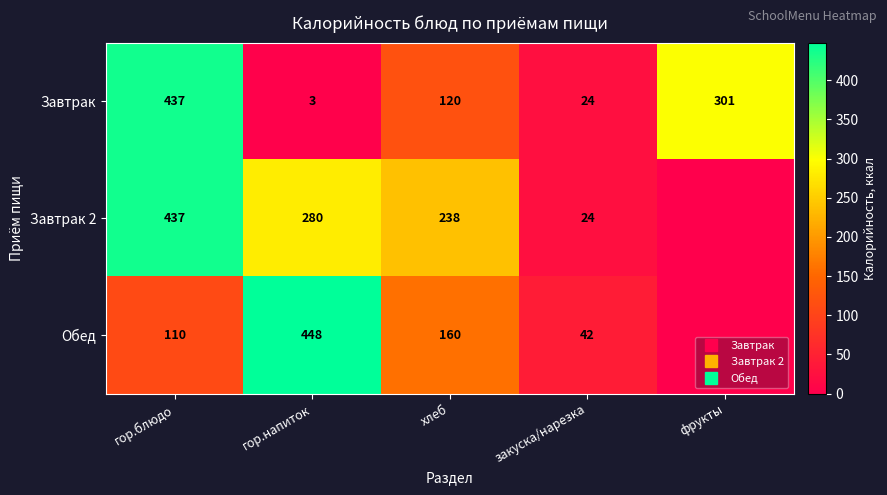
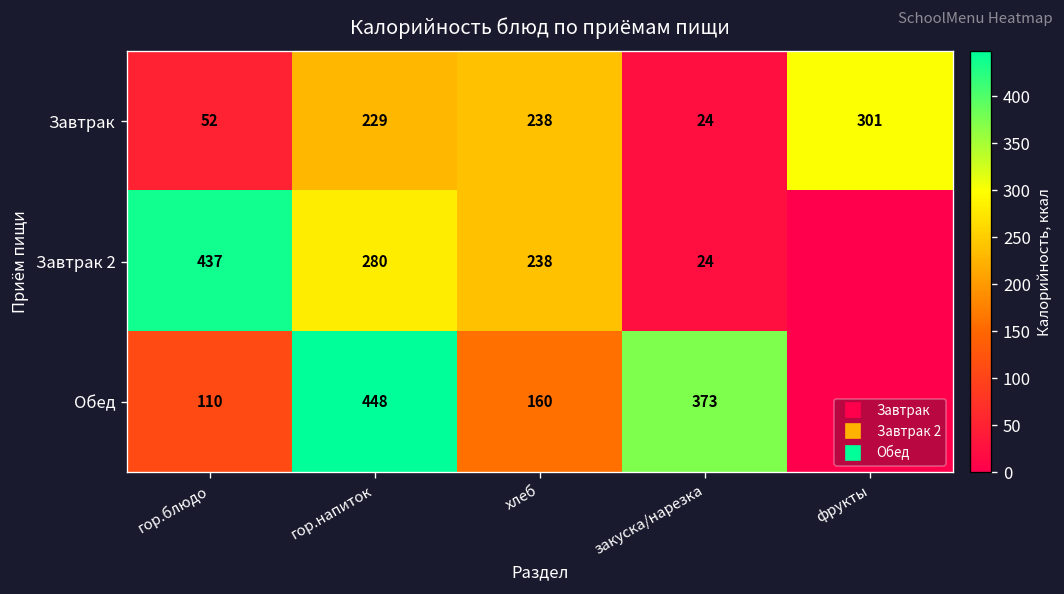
  {
    "Завтрак": {
-     "гор.блюдо": 437,
-     "гор.напиток": 3,
-     "хлеб": 120,
+     "гор.блюдо": 52,
+     "гор.напиток": 229,
+     "хлеб": 238,
      "закуска/нарезка": 24,
      "фрукты": 301
    },
    "Завтрак 2": {
      "гор.блюдо": 437,
      "гор.напиток": 280,
      "хлеб": 238,
      "закуска/нарезка": 24
    },
    "Обед": {
      "гор.блюдо": 110,
      "гор.напиток": 448,
      "хлеб": 160,
-     "закуска/нарезка": 42
+     "закуска/нарезка": 373
    }
  }
